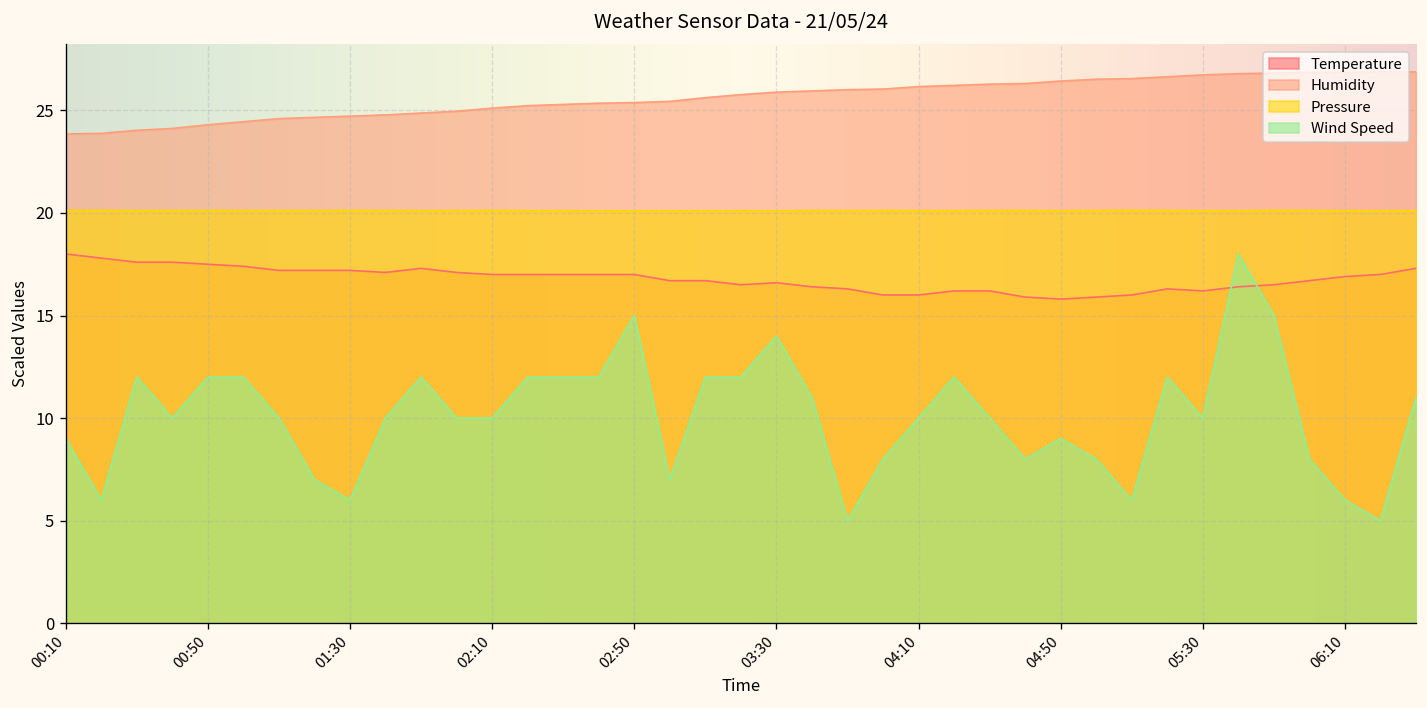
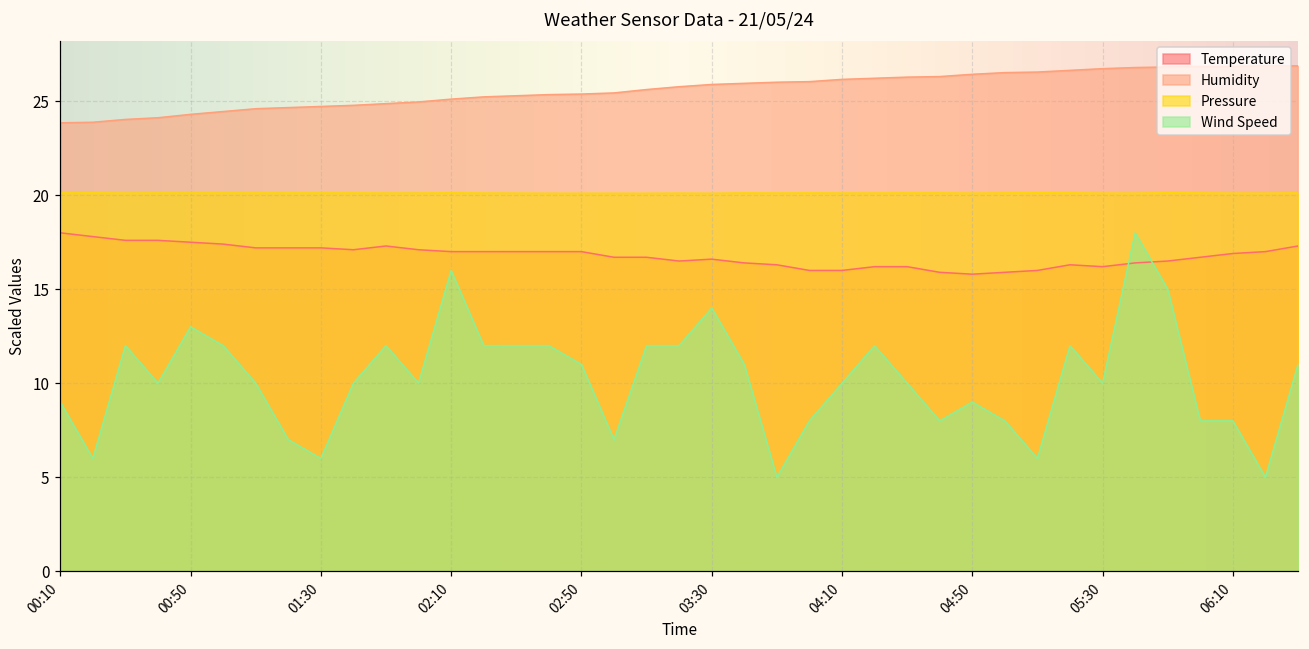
  {
    "Pressure": {
      "00:10": 20.1,
      "00:50": 20.1,
      "01:30": 20.1,
      "02:10": 20.1,
      "02:50": 20.1,
      "03:30": 20.1,
      "04:10": 20.1,
      "04:50": 20.1,
      "05:30": 20.1,
      "06:10": 20.1
    },
    "Wind Speed": {
      "00:10": 9.0,
-     "00:50": 12.0,
+     "00:50": 13.0,
      "01:30": 6.0,
-     "02:10": 10.0,
-     "02:50": 15.0,
+     "02:10": 16.0,
+     "02:50": 11.0,
      "03:30": 14.0,
      "04:10": 10.0,
      "04:50": 9.0,
      "05:30": 10.0,
-     "06:10": 6.0
+     "06:10": 8.0
    }
  }
